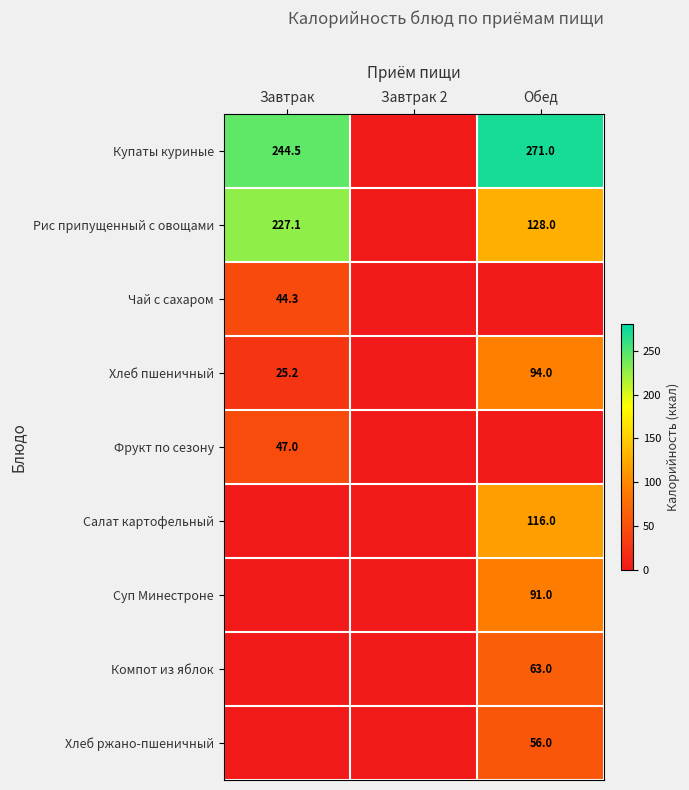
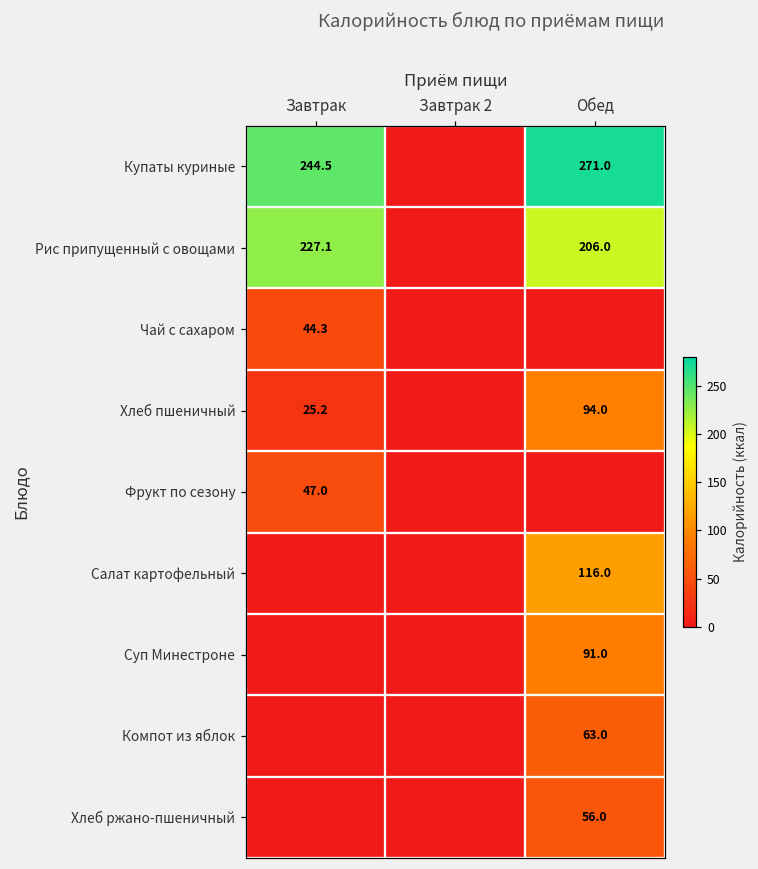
  {
    "Купаты куриные": {
      "Завтрак": 244.5,
      "Обед": 271.0
    },
    "Рис припущенный с овощами": {
      "Завтрак": 227.1,
-     "Обед": 128.0
+     "Обед": 206.0
    },
    "Чай с сахаром": {
      "Завтрак": 44.3
    },
    "Хлеб пшеничный": {
      "Завтрак": 25.2,
      "Обед": 94.0
    },
    "Фрукт по сезону": {
      "Завтрак": 47.0
    },
    "Салат картофельный": {
      "Обед": 116.0
    },
    "Суп Минестроне": {
      "Обед": 91.0
    },
    "Компот из яблок": {
      "Обед": 63.0
    },
    "Хлеб ржано-пшеничный": {
      "Обед": 56.0
    }
  }
